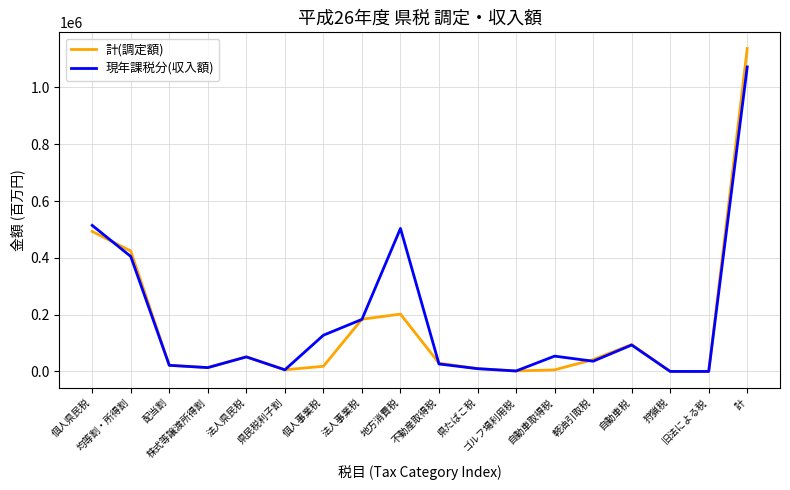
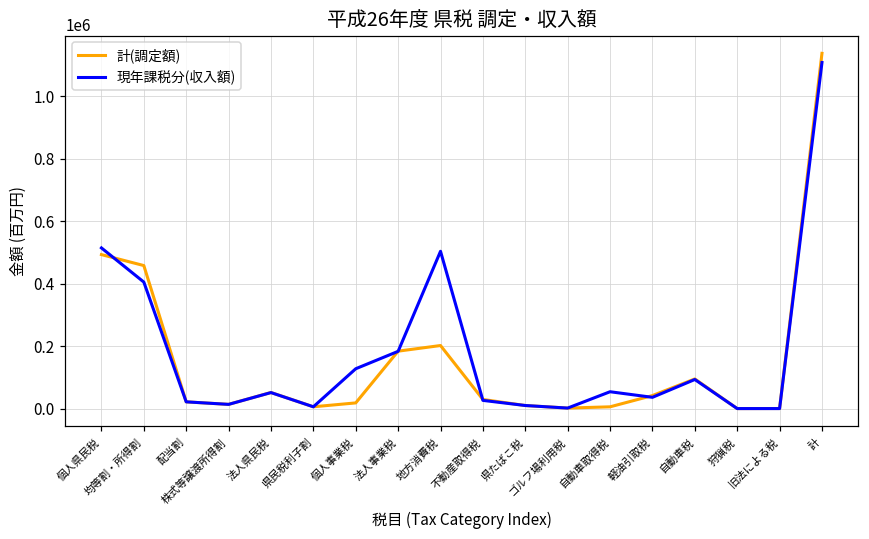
  {
    "計(調定額)": {
      "個人県民税": 490000,
-     "均等割・所得割": 420000,
+     "均等割・所得割": 460000,
      "個人事業税": 20000,
      "地方消費税": 200000,
      "自動車取得税": 10000,
      "計": 1140000
    },
    "現年課税分(収入額)": {
      "個人県民税": 510000,
      "均等割・所得割": 400000,
      "個人事業税": 130000,
      "地方消費税": 500000,
      "自動車取得税": 50000,
-     "計": 1070000
+     "計": 1110000
    }
  }
